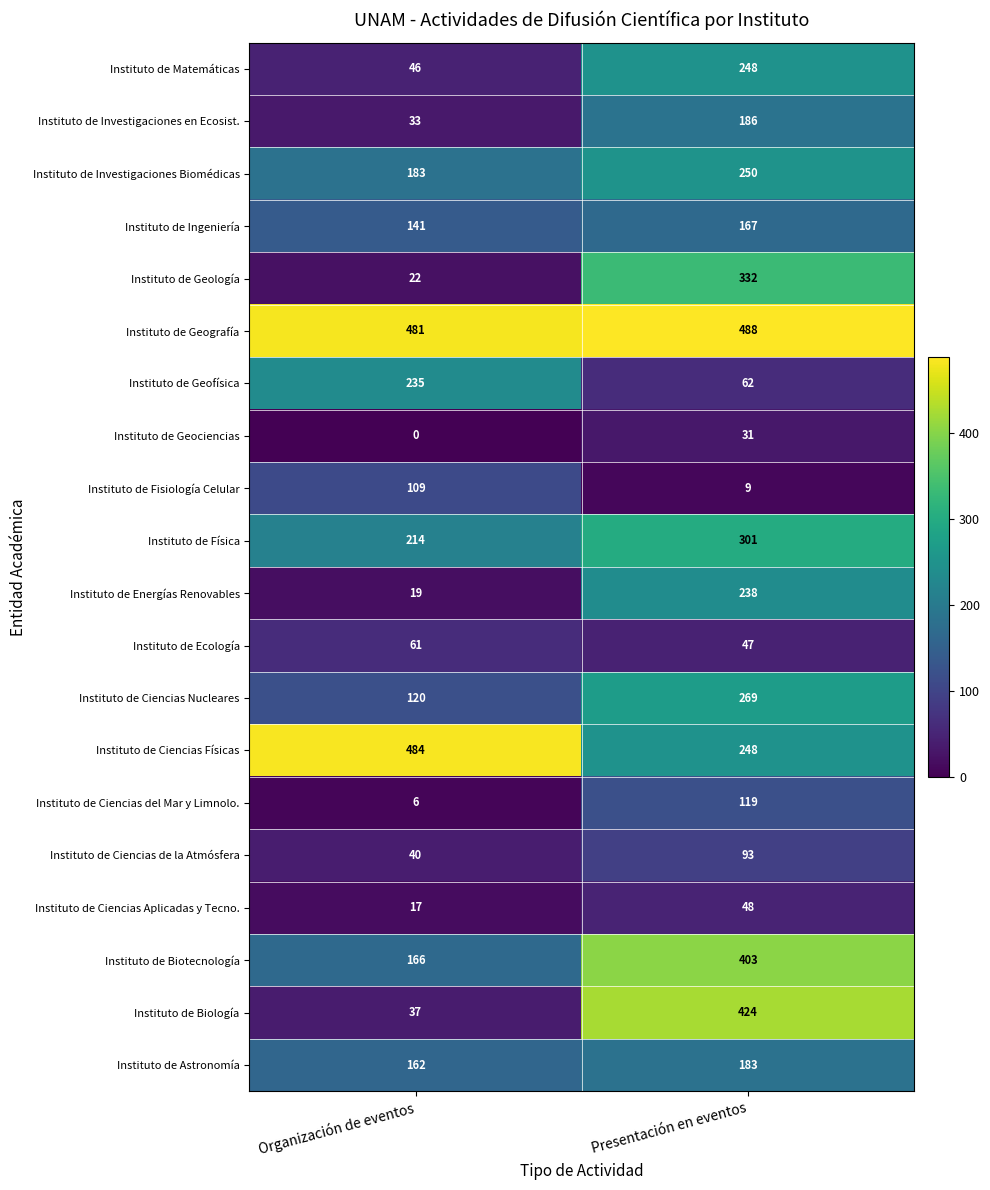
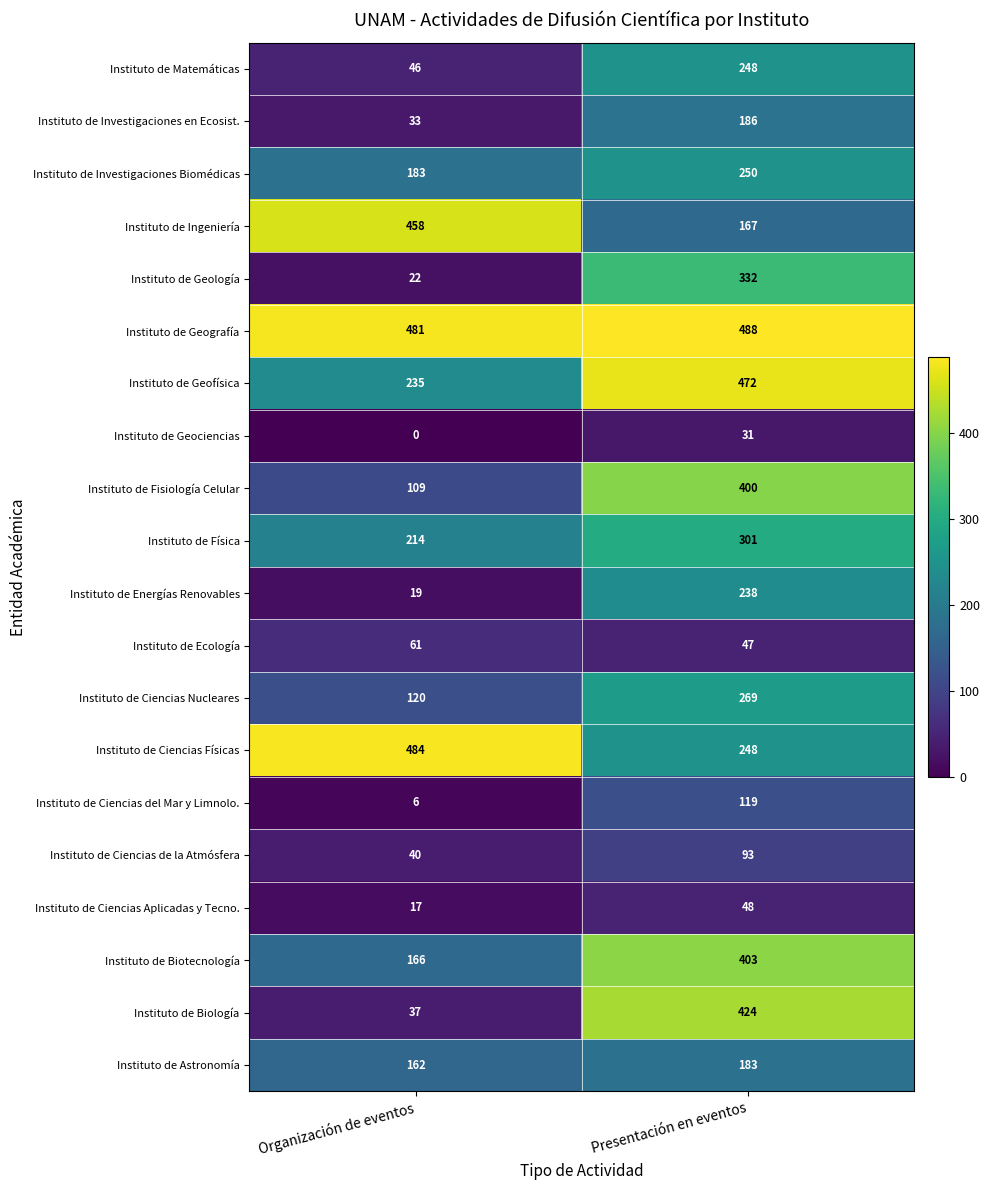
  {
    "Instituto de Matemáticas": {
      "Organización de eventos": 46,
      "Presentación en eventos": 248
    },
    "Instituto de Investigaciones en Ecosist.": {
      "Organización de eventos": 33,
      "Presentación en eventos": 186
    },
    "Instituto de Investigaciones Biomédicas": {
      "Organización de eventos": 183,
      "Presentación en eventos": 250
    },
    "Instituto de Ingeniería": {
-     "Organización de eventos": 141,
+     "Organización de eventos": 458,
      "Presentación en eventos": 167
    },
    "Instituto de Geología": {
      "Organización de eventos": 22,
      "Presentación en eventos": 332
    },
    "Instituto de Geografía": {
      "Organización de eventos": 481,
      "Presentación en eventos": 488
    },
    "Instituto de Geofísica": {
      "Organización de eventos": 235,
-     "Presentación en eventos": 62
+     "Presentación en eventos": 472
    },
    "Instituto de Geociencias": {
      "Organización de eventos": 0,
      "Presentación en eventos": 31
    },
    "Instituto de Fisiología Celular": {
      "Organización de eventos": 109,
-     "Presentación en eventos": 9
+     "Presentación en eventos": 400
    },
    "Instituto de Física": {
      "Organización de eventos": 214,
      "Presentación en eventos": 301
    },
    "Instituto de Energías Renovables": {
      "Organización de eventos": 19,
      "Presentación en eventos": 238
    },
    "Instituto de Ecología": {
      "Organización de eventos": 61,
      "Presentación en eventos": 47
    },
    "Instituto de Ciencias Nucleares": {
      "Organización de eventos": 120,
      "Presentación en eventos": 269
    },
    "Instituto de Ciencias Físicas": {
      "Organización de eventos": 484,
      "Presentación en eventos": 248
    },
    "Instituto de Ciencias del Mar y Limnolo.": {
      "Organización de eventos": 6,
      "Presentación en eventos": 119
    },
    "Instituto de Ciencias de la Atmósfera": {
      "Organización de eventos": 40,
      "Presentación en eventos": 93
    },
    "Instituto de Ciencias Aplicadas y Tecno.": {
      "Organización de eventos": 17,
      "Presentación en eventos": 48
    },
    "Instituto de Biotecnología": {
      "Organización de eventos": 166,
      "Presentación en eventos": 403
    },
    "Instituto de Biología": {
      "Organización de eventos": 37,
      "Presentación en eventos": 424
    },
    "Instituto de Astronomía": {
      "Organización de eventos": 162,
      "Presentación en eventos": 183
    }
  }
